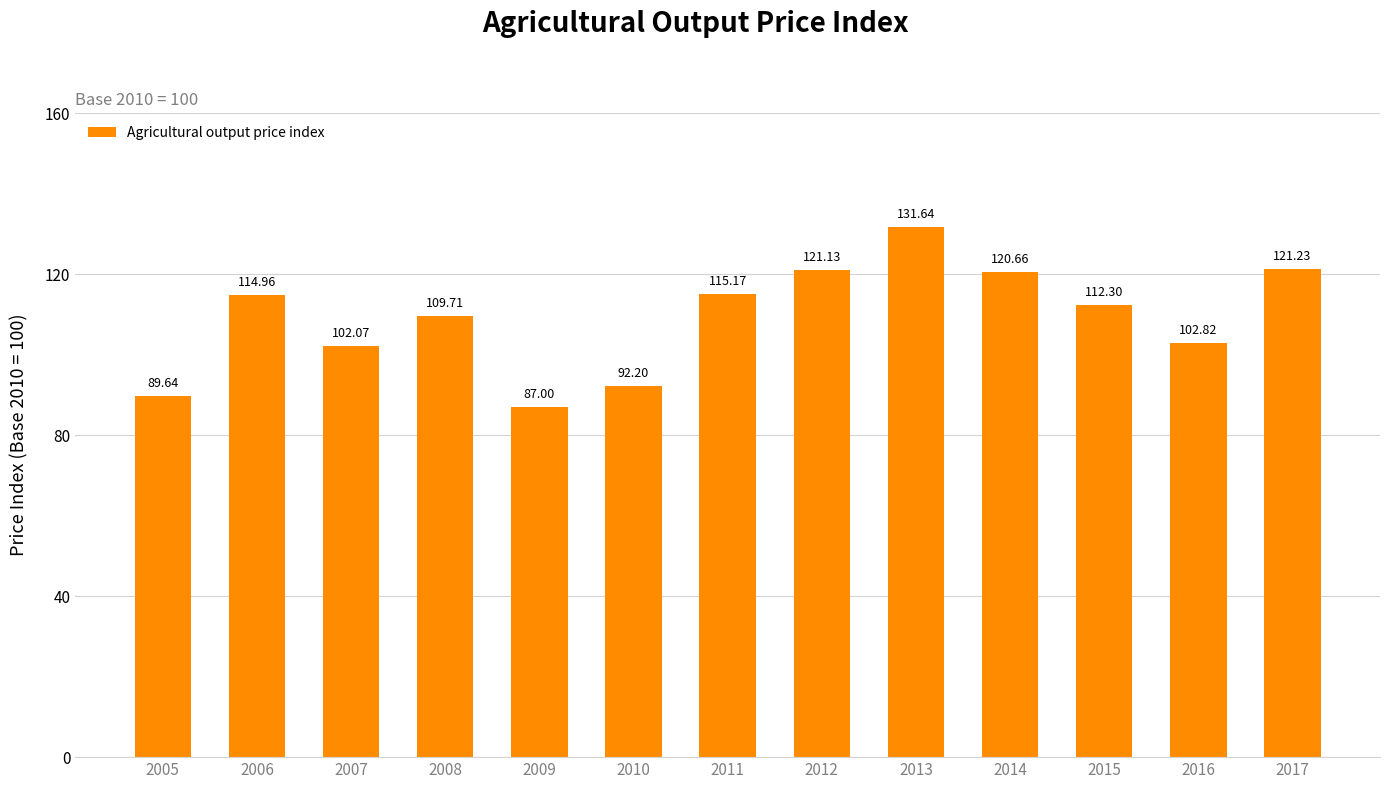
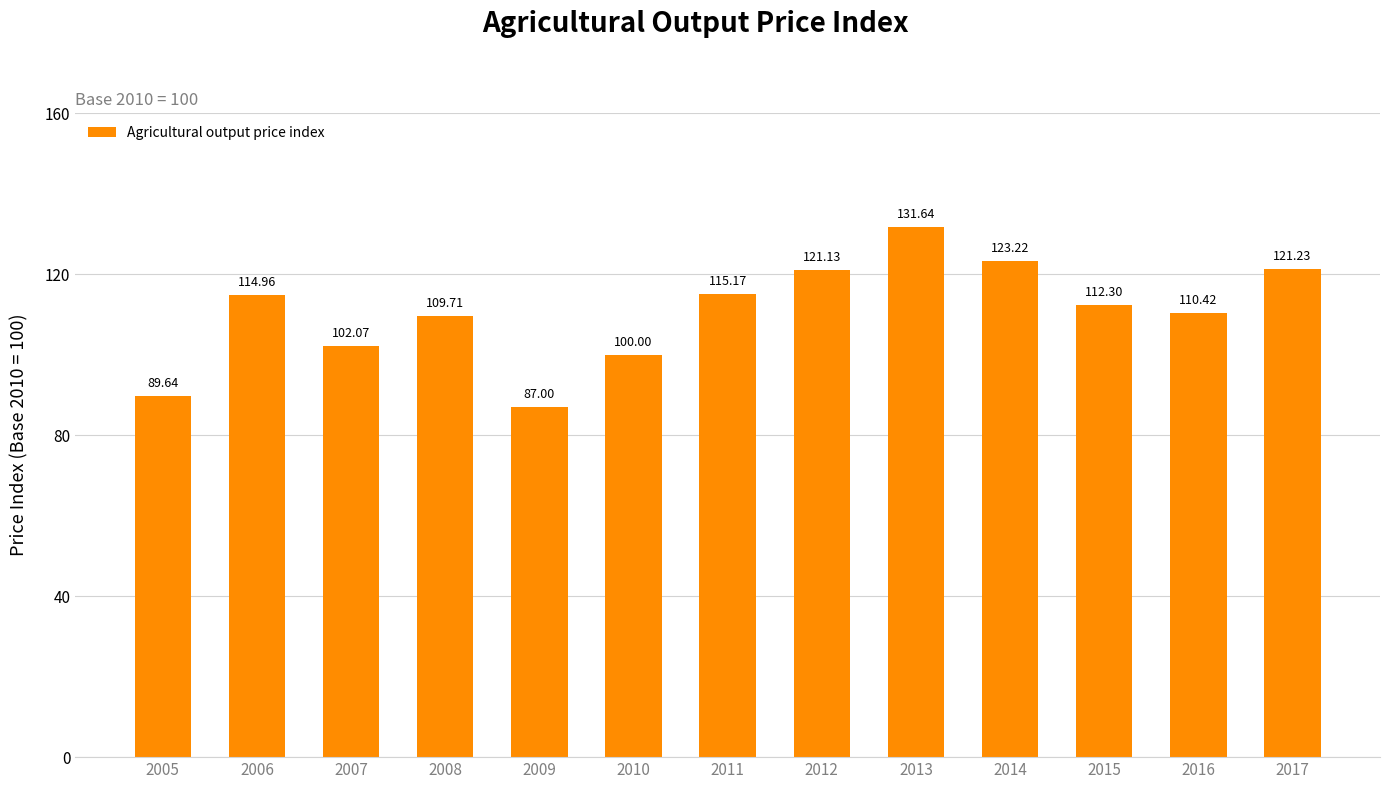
  {
    "2005": 89.64,
    "2006": 114.96,
    "2007": 102.07,
    "2008": 109.71,
    "2009": 87.00,
-   "2010": 92.20,
+   "2010": 100.00,
    "2011": 115.17,
    "2012": 121.13,
    "2013": 131.64,
-   "2014": 120.66,
+   "2014": 123.22,
    "2015": 112.30,
-   "2016": 102.82,
+   "2016": 110.42,
    "2017": 121.23
  }
